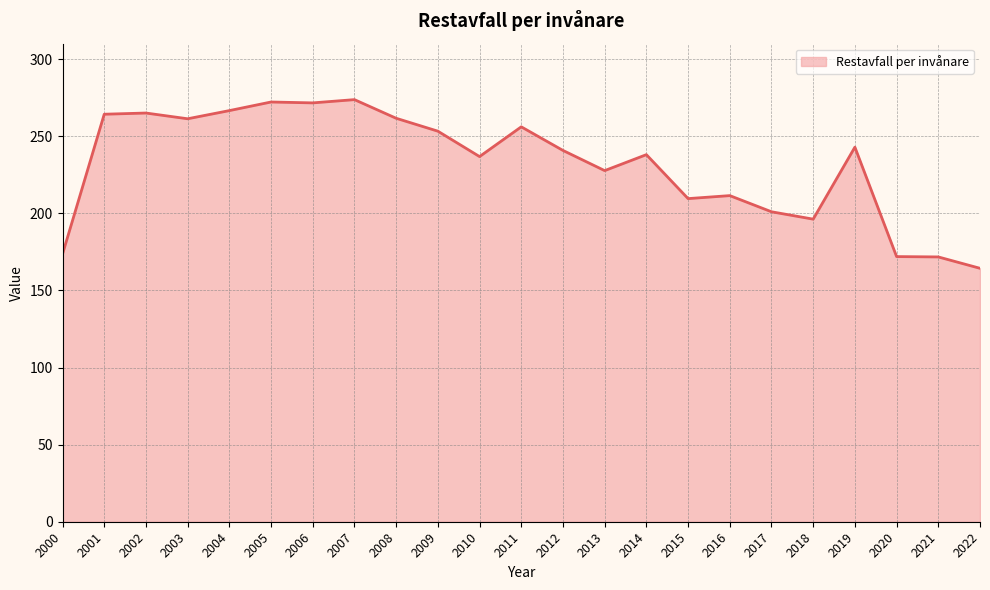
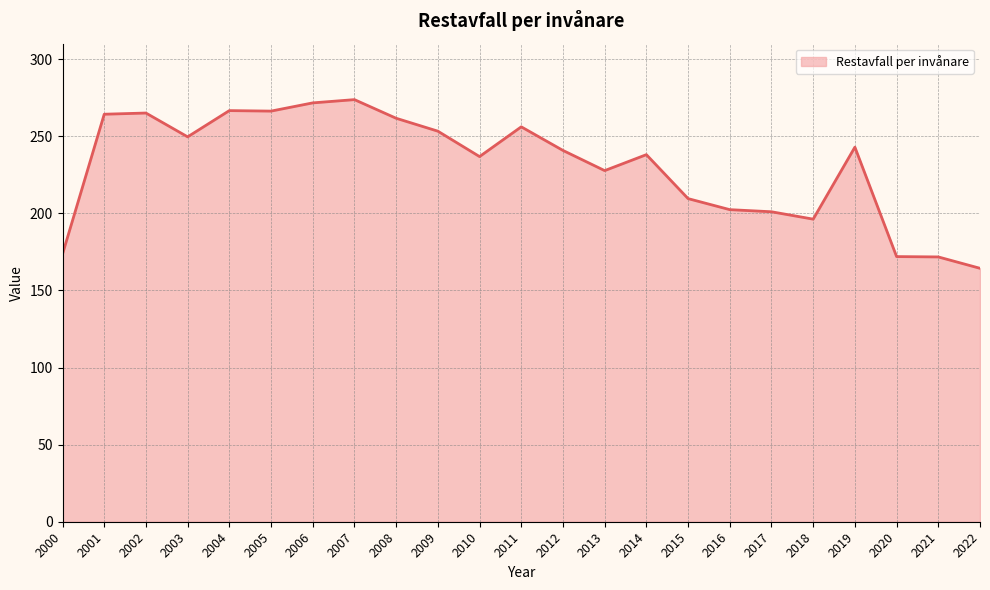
  {
    "2000": 174,
    "2001": 264,
    "2002": 265,
-   "2003": 261,
+   "2003": 250,
    "2004": 267,
-   "2005": 272,
+   "2005": 266,
    "2006": 272,
    "2007": 274,
    "2008": 262,
    "2009": 253,
    "2010": 237,
    "2011": 256,
    "2012": 241,
    "2013": 228,
    "2014": 238,
    "2015": 210,
-   "2016": 211,
+   "2016": 202,
    "2017": 201,
    "2018": 196,
    "2019": 243,
    "2020": 172,
    "2021": 172,
    "2022": 164
  }
